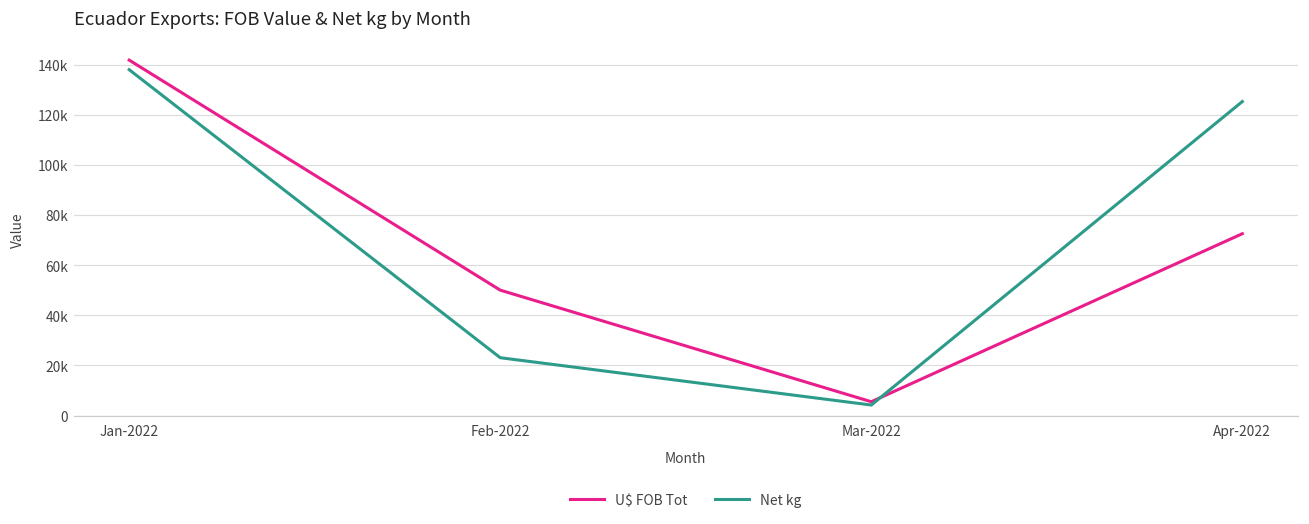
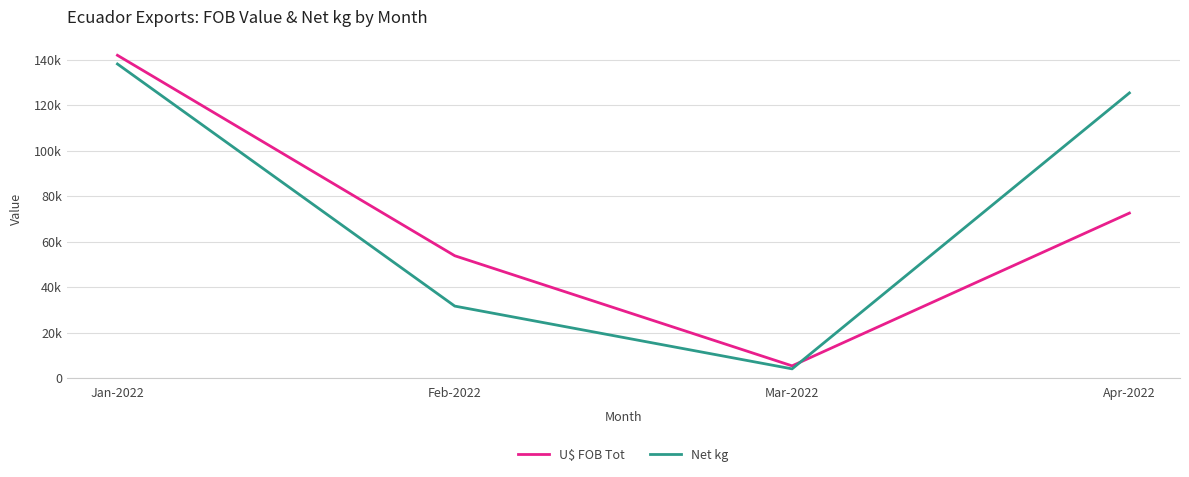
  {
    "U$ FOB Tot": {
      "Jan-2022": 142000,
-     "Feb-2022": 50000,
+     "Feb-2022": 54000,
      "Mar-2022": 6000,
      "Apr-2022": 73000
    },
    "Net kg": {
      "Jan-2022": 138000,
-     "Feb-2022": 23000,
+     "Feb-2022": 32000,
      "Mar-2022": 4000,
      "Apr-2022": 125000
    }
  }
